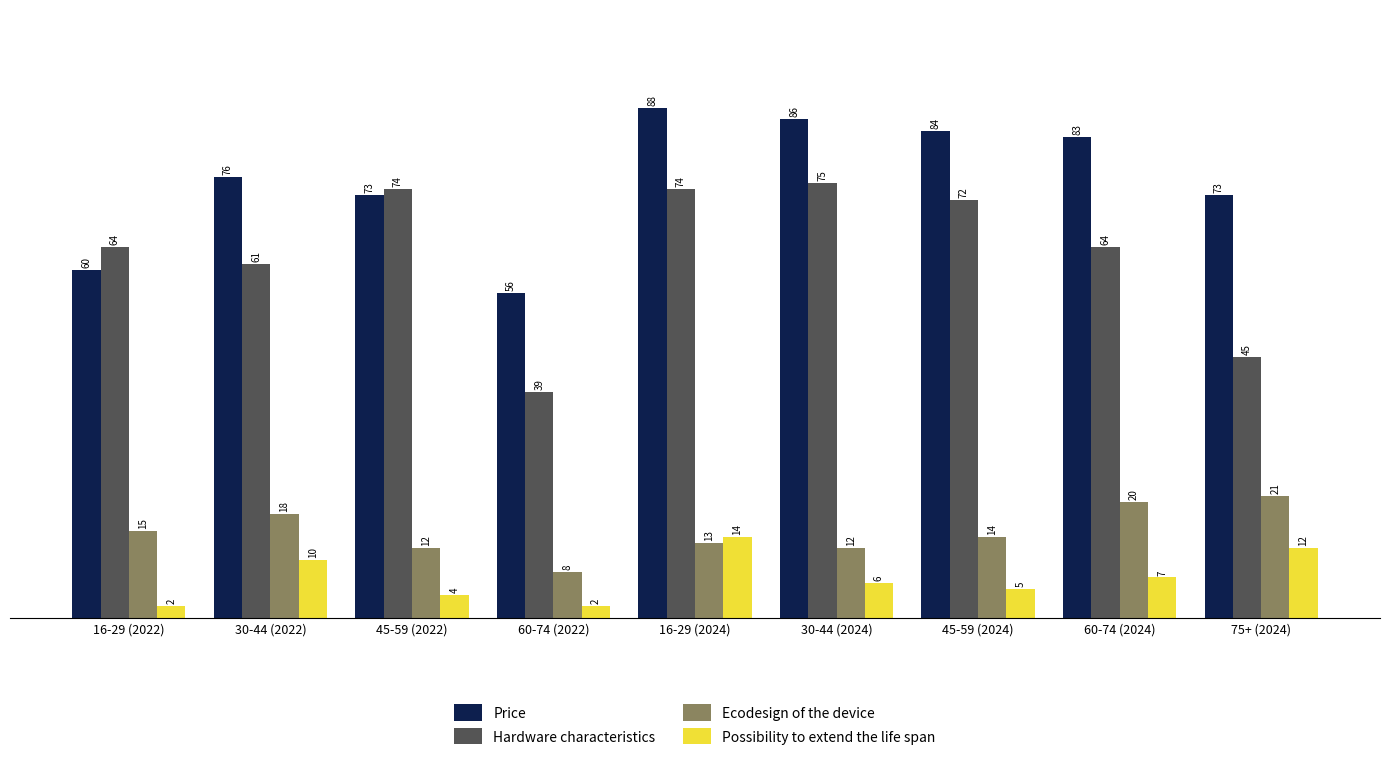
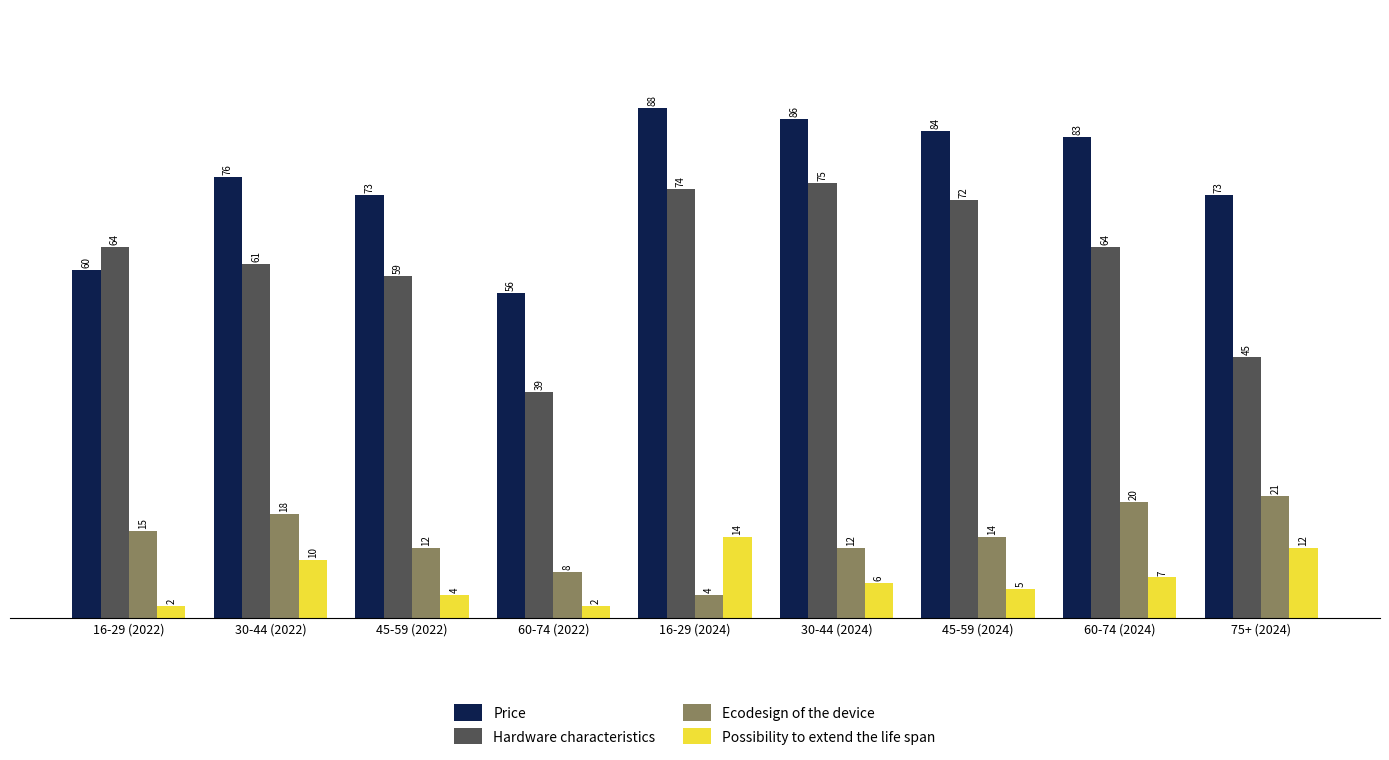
  {
    "Price": {
      "16-29 (2022)": 60,
      "30-44 (2022)": 76,
      "45-59 (2022)": 73,
      "60-74 (2022)": 56,
      "16-29 (2024)": 88,
      "30-44 (2024)": 86,
      "45-59 (2024)": 84,
      "60-74 (2024)": 83,
      "75+ (2024)": 73
    },
    "Hardware characteristics": {
      "16-29 (2022)": 64,
      "30-44 (2022)": 61,
-     "45-59 (2022)": 74,
+     "45-59 (2022)": 59,
      "60-74 (2022)": 39,
      "16-29 (2024)": 74,
      "30-44 (2024)": 75,
      "45-59 (2024)": 72,
      "60-74 (2024)": 64,
      "75+ (2024)": 45
    },
    "Ecodesign of the device": {
      "16-29 (2022)": 15,
      "30-44 (2022)": 18,
      "45-59 (2022)": 12,
      "60-74 (2022)": 8,
-     "16-29 (2024)": 13,
+     "16-29 (2024)": 4,
      "30-44 (2024)": 12,
      "45-59 (2024)": 14,
      "60-74 (2024)": 20,
      "75+ (2024)": 21
    },
    "Possibility to extend the life span": {
      "16-29 (2022)": 2,
      "30-44 (2022)": 10,
      "45-59 (2022)": 4,
      "60-74 (2022)": 2,
      "16-29 (2024)": 14,
      "30-44 (2024)": 6,
      "45-59 (2024)": 5,
      "60-74 (2024)": 7,
      "75+ (2024)": 12
    }
  }
